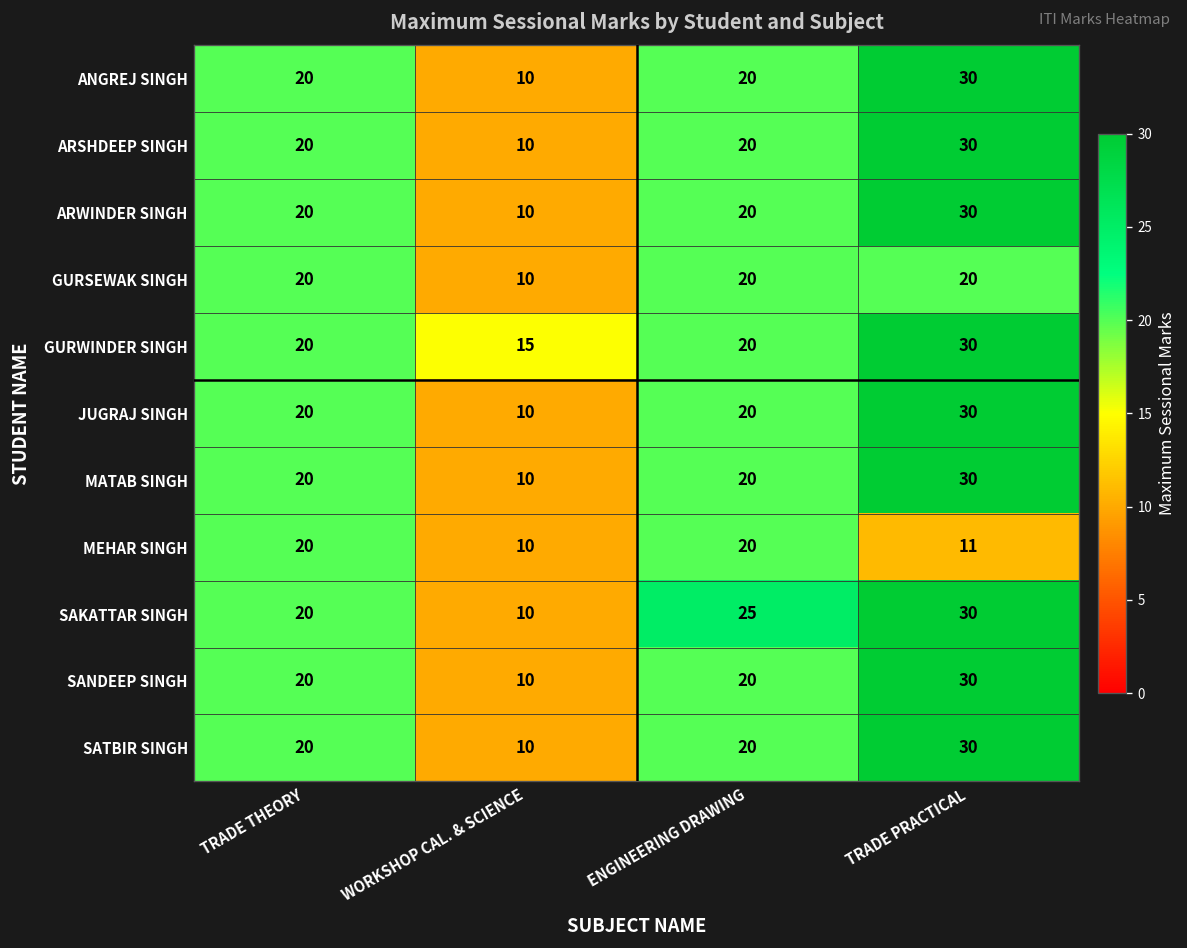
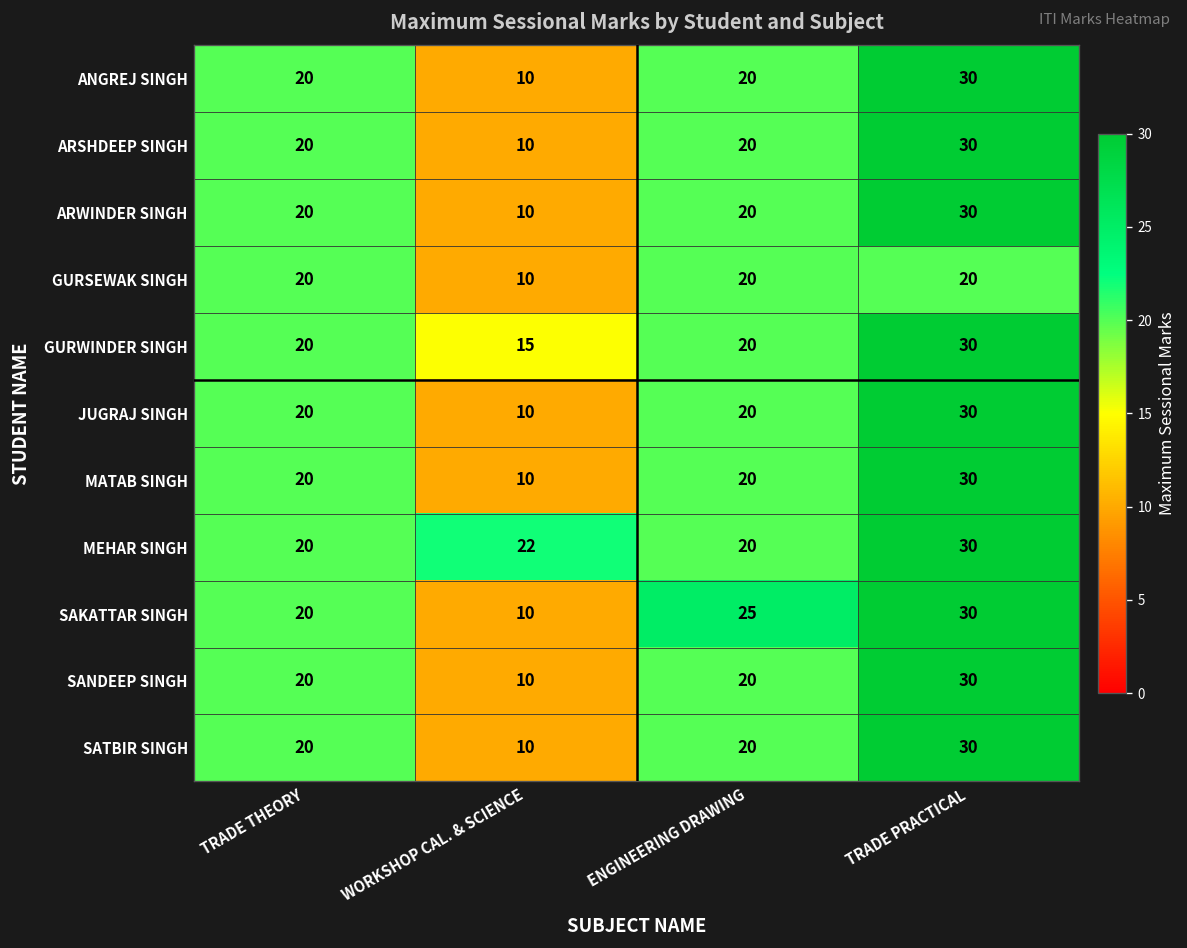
  {
    "ANGREJ SINGH": {
      "TRADE THEORY": 20,
      "WORKSHOP CAL. & SCIENCE": 10,
      "ENGINEERING DRAWING": 20,
      "TRADE PRACTICAL": 30
    },
    "ARSHDEEP SINGH": {
      "TRADE THEORY": 20,
      "WORKSHOP CAL. & SCIENCE": 10,
      "ENGINEERING DRAWING": 20,
      "TRADE PRACTICAL": 30
    },
    "ARWINDER SINGH": {
      "TRADE THEORY": 20,
      "WORKSHOP CAL. & SCIENCE": 10,
      "ENGINEERING DRAWING": 20,
      "TRADE PRACTICAL": 30
    },
    "GURSEWAK SINGH": {
      "TRADE THEORY": 20,
      "WORKSHOP CAL. & SCIENCE": 10,
      "ENGINEERING DRAWING": 20,
      "TRADE PRACTICAL": 20
    },
    "GURWINDER SINGH": {
      "TRADE THEORY": 20,
      "WORKSHOP CAL. & SCIENCE": 15,
      "ENGINEERING DRAWING": 20,
      "TRADE PRACTICAL": 30
    },
    "JUGRAJ SINGH": {
      "TRADE THEORY": 20,
      "WORKSHOP CAL. & SCIENCE": 10,
      "ENGINEERING DRAWING": 20,
      "TRADE PRACTICAL": 30
    },
    "MATAB SINGH": {
      "TRADE THEORY": 20,
      "WORKSHOP CAL. & SCIENCE": 10,
      "ENGINEERING DRAWING": 20,
      "TRADE PRACTICAL": 30
    },
    "MEHAR SINGH": {
      "TRADE THEORY": 20,
-     "WORKSHOP CAL. & SCIENCE": 10,
+     "WORKSHOP CAL. & SCIENCE": 22,
      "ENGINEERING DRAWING": 20,
-     "TRADE PRACTICAL": 11
+     "TRADE PRACTICAL": 30
    },
    "SAKATTAR SINGH": {
      "TRADE THEORY": 20,
      "WORKSHOP CAL. & SCIENCE": 10,
      "ENGINEERING DRAWING": 25,
      "TRADE PRACTICAL": 30
    },
    "SANDEEP SINGH": {
      "TRADE THEORY": 20,
      "WORKSHOP CAL. & SCIENCE": 10,
      "ENGINEERING DRAWING": 20,
      "TRADE PRACTICAL": 30
    },
    "SATBIR SINGH": {
      "TRADE THEORY": 20,
      "WORKSHOP CAL. & SCIENCE": 10,
      "ENGINEERING DRAWING": 20,
      "TRADE PRACTICAL": 30
    }
  }
